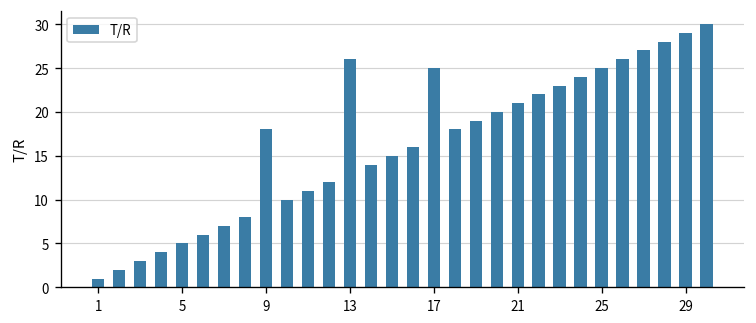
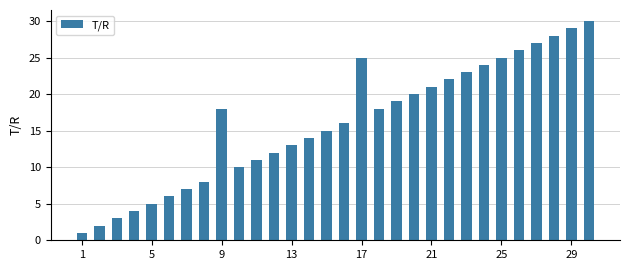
  {
    "1": 1,
    "5": 5,
    "9": 18,
-   "13": 26,
+   "13": 13,
    "17": 25,
    "21": 21,
    "25": 25,
    "29": 29
  }
